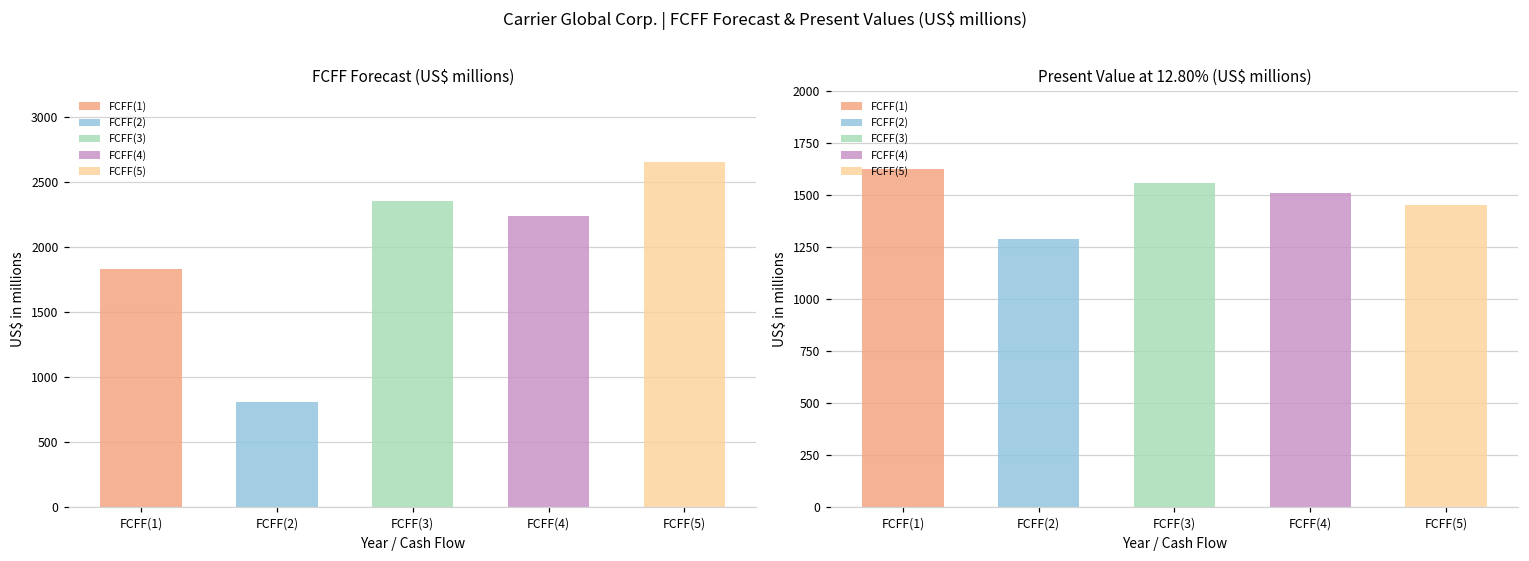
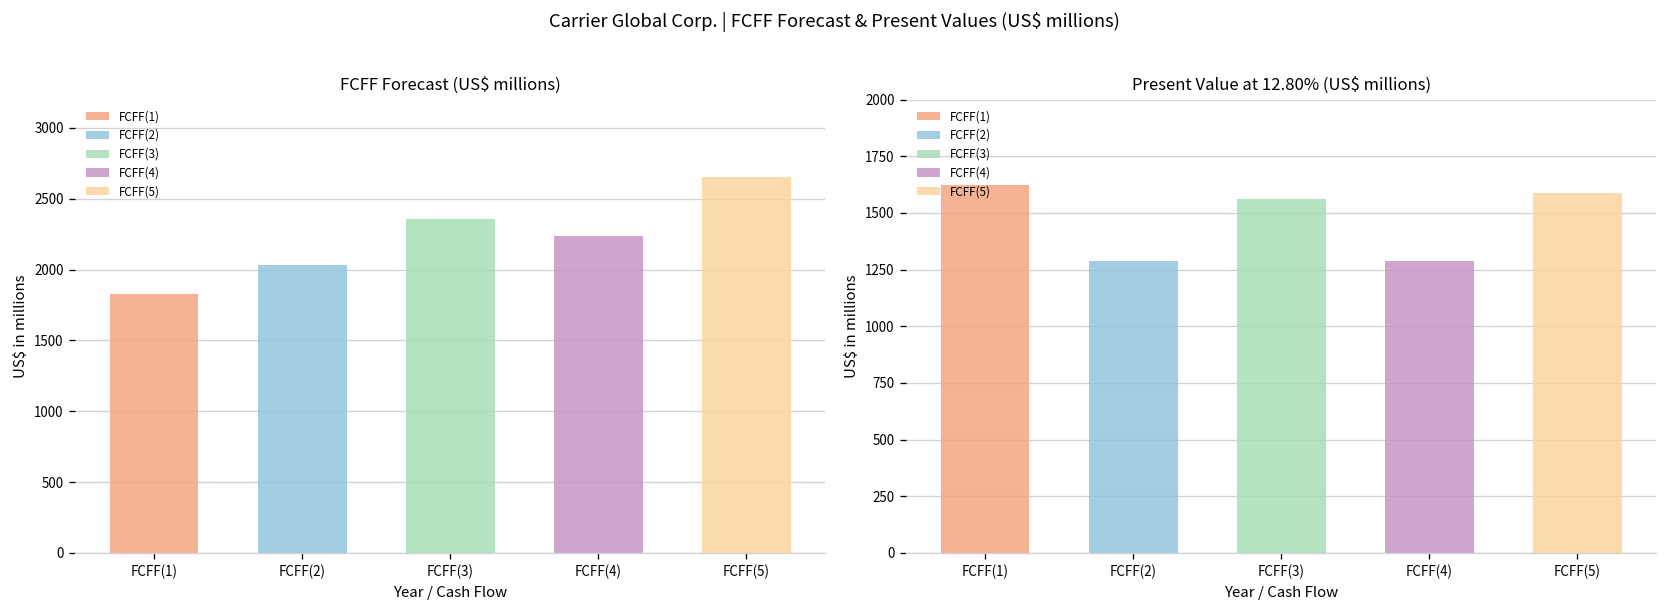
  {
    "FCFF Forecast (US$ millions)": {
      "FCFF(1)": 1830,
-     "FCFF(2)": 810,
+     "FCFF(2)": 2030,
      "FCFF(3)": 2360,
      "FCFF(4)": 2240,
      "FCFF(5)": 2660
    },
    "Present Value at 12.80% (US$ millions)": {
      "FCFF(1)": 1620,
      "FCFF(2)": 1290,
      "FCFF(3)": 1560,
-     "FCFF(4)": 1510,
-     "FCFF(5)": 1450
+     "FCFF(4)": 1290,
+     "FCFF(5)": 1590
    }
  }
